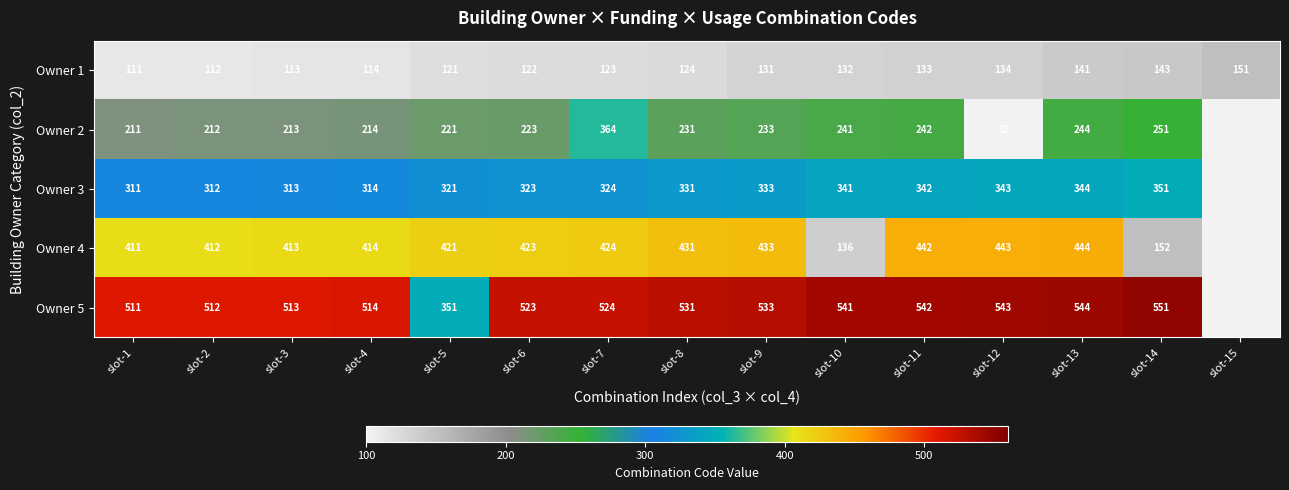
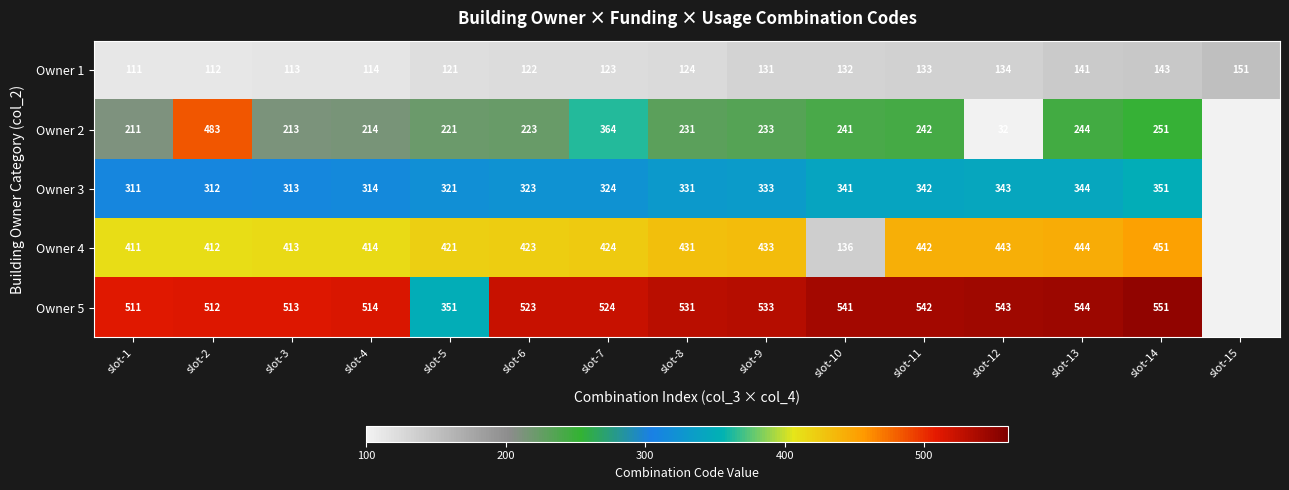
  {
    "Owner 1": {
      "slot-13": 141,
      "slot-14": 143,
      "slot-15": 151
    },
    "Owner 2": {
      "slot-1": 211,
-     "slot-2": 212,
+     "slot-2": 483,
      "slot-3": 213,
      "slot-4": 214,
      "slot-5": 221,
      "slot-6": 223,
      "slot-7": 364,
      "slot-8": 231,
      "slot-9": 233,
      "slot-10": 241,
      "slot-11": 242,
      "slot-13": 244,
      "slot-14": 251
    },
    "Owner 3": {
      "slot-1": 311,
      "slot-2": 312,
      "slot-3": 313,
      "slot-4": 314,
      "slot-5": 321,
      "slot-6": 323,
      "slot-7": 324,
      "slot-8": 331,
      "slot-9": 333,
      "slot-10": 341,
      "slot-11": 342,
      "slot-12": 343,
      "slot-13": 344,
      "slot-14": 351
    },
    "Owner 4": {
      "slot-1": 411,
      "slot-2": 412,
      "slot-3": 413,
      "slot-4": 414,
      "slot-5": 421,
      "slot-6": 423,
      "slot-7": 424,
      "slot-8": 431,
      "slot-9": 433,
      "slot-10": 136,
      "slot-11": 442,
      "slot-12": 443,
      "slot-13": 444,
-     "slot-14": 152
+     "slot-14": 451
    },
    "Owner 5": {
      "slot-1": 511,
      "slot-2": 512,
      "slot-3": 513,
      "slot-4": 514,
      "slot-5": 351,
      "slot-6": 523,
      "slot-7": 524,
      "slot-8": 531,
      "slot-9": 533,
      "slot-10": 541,
      "slot-11": 542,
      "slot-12": 543,
      "slot-13": 544,
      "slot-14": 551
    }
  }
